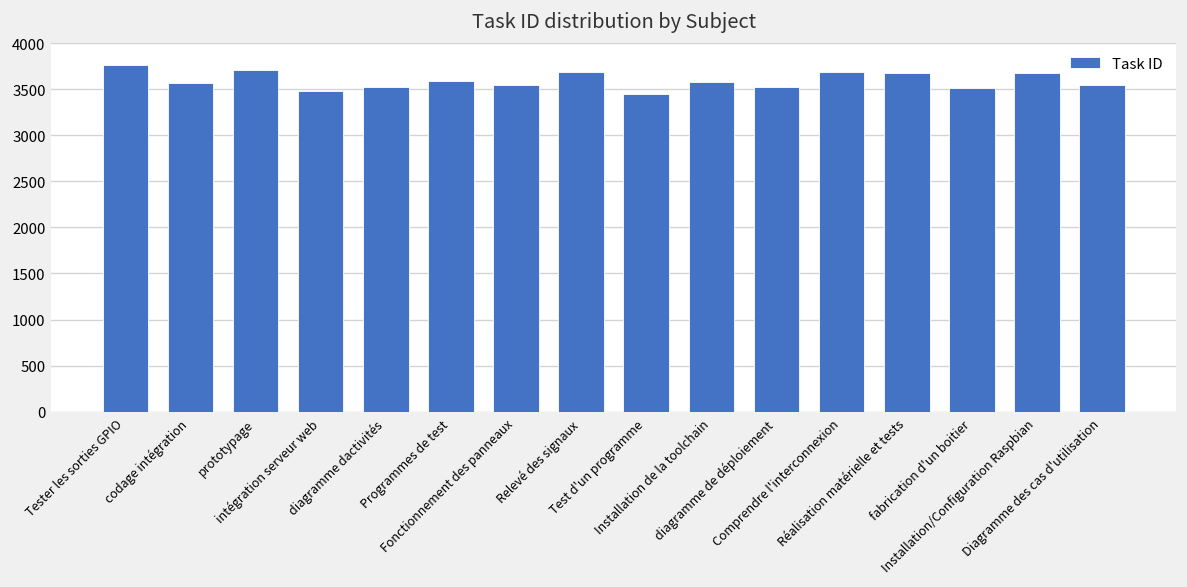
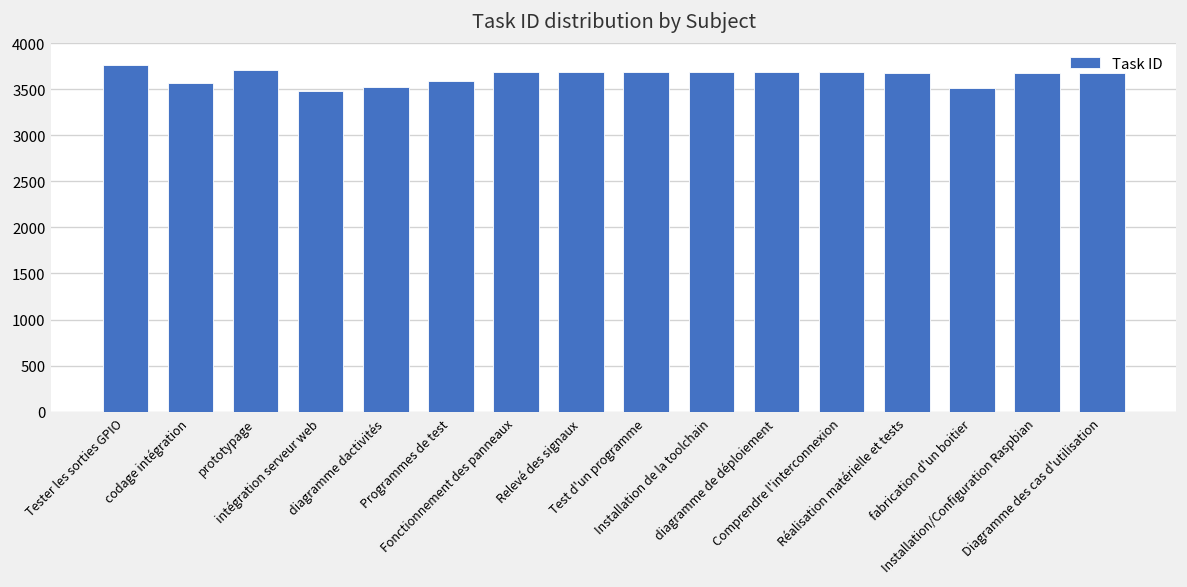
  {
    "Tester les sorties GPIO": 3800,
    "codage intégration": 3600,
    "prototypage": 3700,
    "intégration serveur web": 3500,
    "diagramme dactivités": 3500,
    "Programmes de test": 3600,
-   "Fonctionnement des panneaux": 3500,
+   "Fonctionnement des panneaux": 3700,
    "Relevé des signaux": 3700,
-   "Test d'un programme": 3400,
-   "Installation de la toolchain": 3600,
-   "diagramme de déploiement": 3500,
+   "Test d'un programme": 3700,
+   "Installation de la toolchain": 3700,
+   "diagramme de déploiement": 3700,
    "Comprendre l'interconnexion": 3700,
    "Réalisation matérielle et tests": 3700,
    "fabrication d'un boitier": 3500,
    "Installation/Configuration Raspbian": 3700,
-   "Diagramme des cas d'utilisation": 3500
+   "Diagramme des cas d'utilisation": 3700
  }
